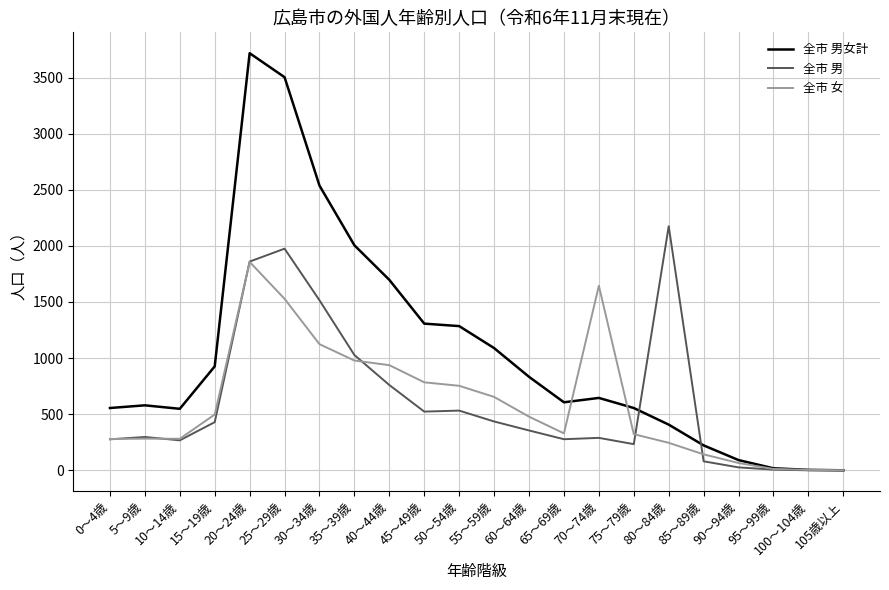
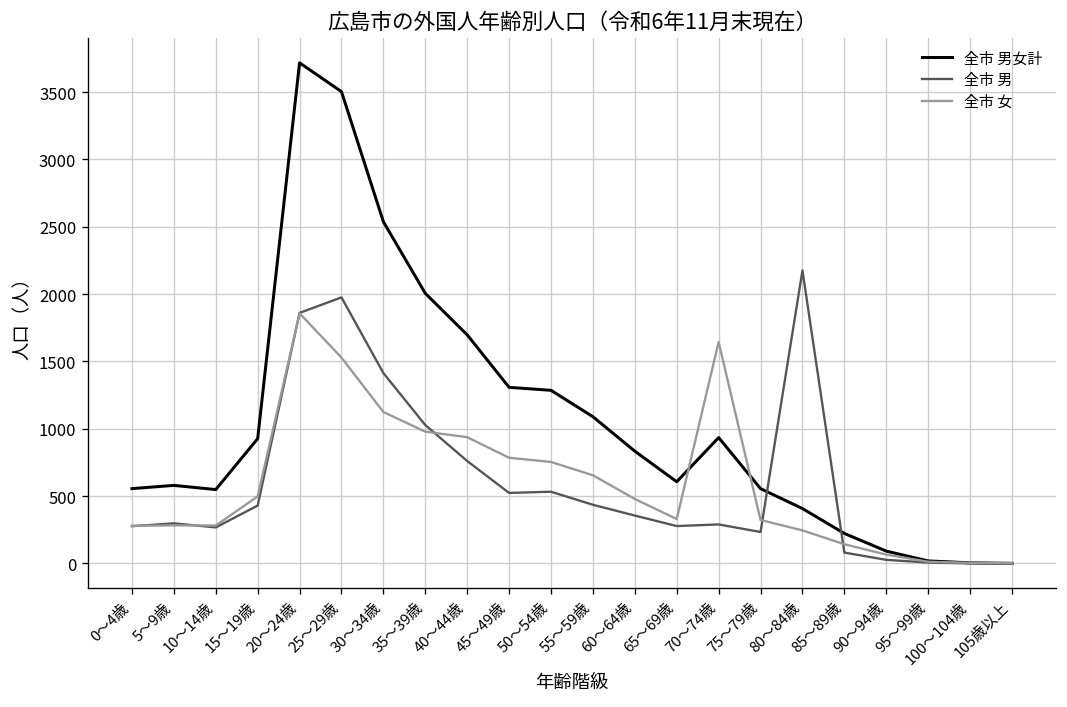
  {
    "全市 男女計": {
      "0～4歳": 560,
      "5～9歳": 580,
      "10～14歳": 550,
      "15～19歳": 930,
      "20～24歳": 3720,
      "25～29歳": 3500,
      "30～34歳": 2540,
      "35～39歳": 2010,
      "40～44歳": 1700,
      "45～49歳": 1310,
      "50～54歳": 1290,
      "55～59歳": 1090,
      "60～64歳": 830,
      "65～69歳": 610,
-     "70～74歳": 650,
+     "70～74歳": 930,
      "75～79歳": 560,
      "80～84歳": 410,
      "85～89歳": 220,
      "90～94歳": 90
    },
    "全市 男": {
      "15～19歳": 430,
      "25～29歳": 1980,
-     "30～34歳": 1520,
+     "30～34歳": 1410,
      "35～39歳": 1030,
      "40～44歳": 760,
      "45～49歳": 520,
      "50～54歳": 530,
      "55～59歳": 440,
      "60～64歳": 360,
      "65～69歳": 280,
      "70～74歳": 290,
      "75～79歳": 230,
      "80～84歳": 2180,
      "85～89歳": 80,
      "90～94歳": 30
    },
    "全市 女": {
      "15～19歳": 500,
      "25～29歳": 1530,
      "30～34歳": 1120,
      "35～39歳": 980,
      "40～44歳": 940,
      "45～49歳": 780,
      "50～54歳": 750,
      "55～59歳": 650,
      "60～64歳": 480,
      "65～69歳": 330,
      "70～74歳": 1640,
      "75～79歳": 320,
      "80～84歳": 250,
      "85～89歳": 140,
      "90～94歳": 70
    }
  }
